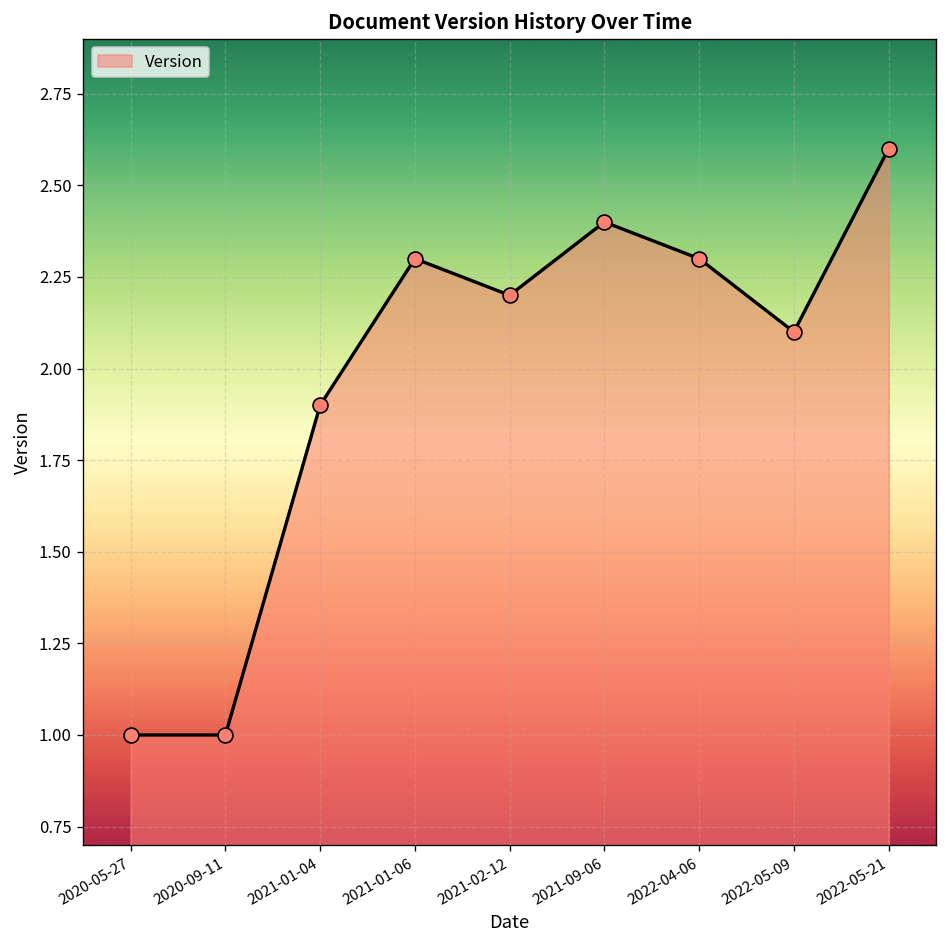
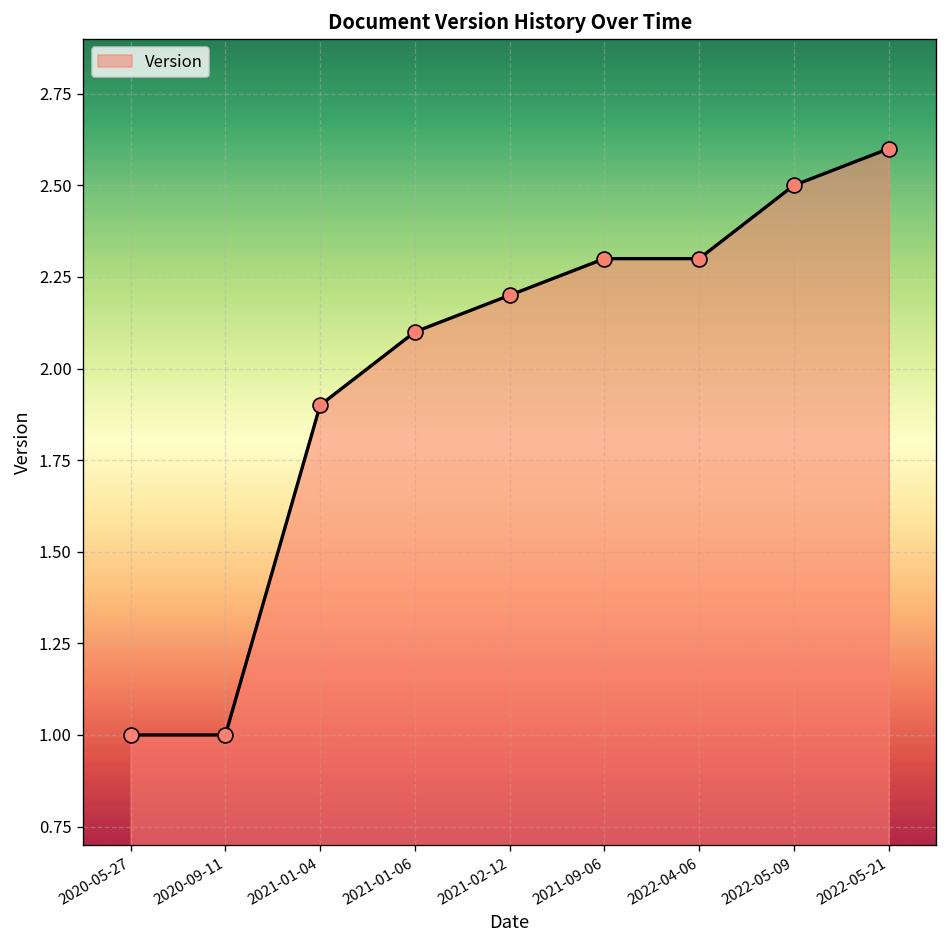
  {
    "2020-05-27": 1.0,
    "2020-09-11": 1.0,
    "2021-01-04": 1.9,
-   "2021-01-06": 2.3,
+   "2021-01-06": 2.1,
    "2021-02-12": 2.2,
-   "2021-09-06": 2.4,
+   "2021-09-06": 2.3,
    "2022-04-06": 2.3,
-   "2022-05-09": 2.1,
+   "2022-05-09": 2.5,
    "2022-05-21": 2.6
  }
